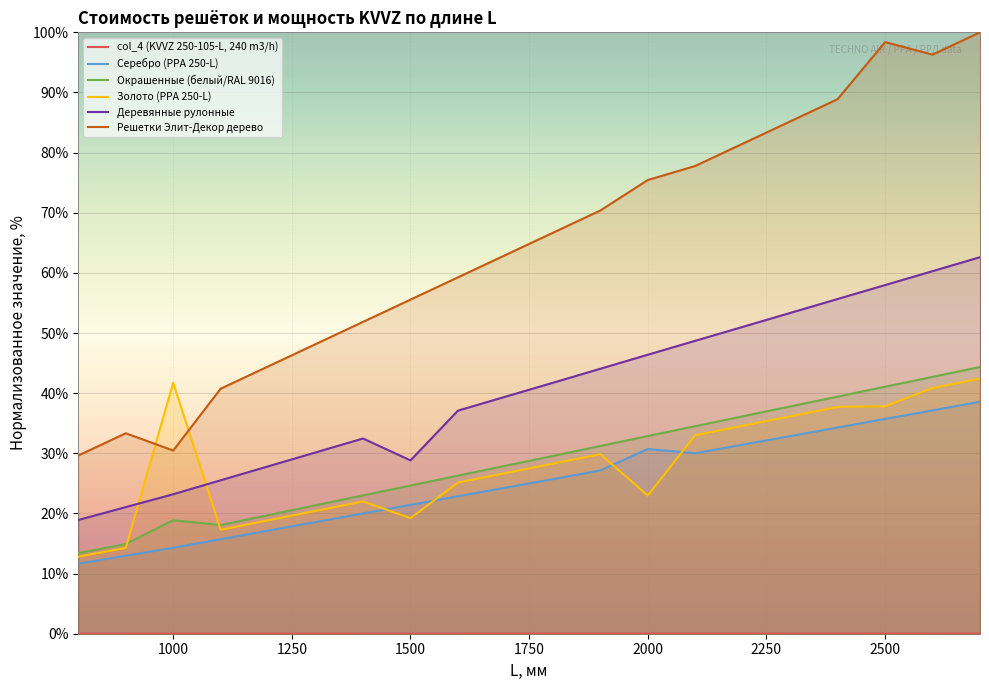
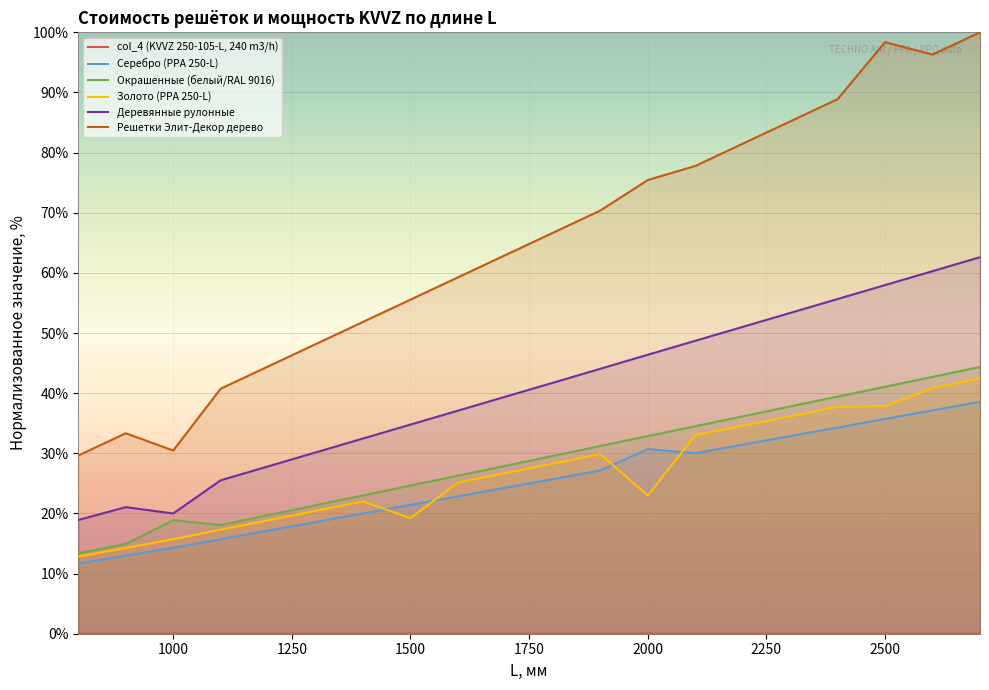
  {
    "col_4 (KVVZ 250-105-L, 240 m3/h)": {
      "1000": "0%",
      "1500": "0%",
      "2000": "0%",
      "2500": "0%"
    },
    "Серебро (РРА 250-L)": {
      "1000": "14%",
      "1500": "21%",
      "2000": "31%",
      "2500": "36%"
    },
    "Окрашенные (белый/RAL 9016)": {
      "1000": "19%",
      "1500": "25%",
      "2000": "33%",
      "2500": "41%"
    },
    "Золото (РРА 250-L)": {
-     "1000": "42%",
+     "1000": "16%",
      "1500": "19%",
      "2000": "23%",
      "2500": "38%"
    },
    "Деревянные рулонные": {
-     "1000": "23%",
-     "1500": "29%",
+     "1000": "20%",
+     "1500": "35%",
      "2000": "46%",
      "2500": "58%"
    },
    "Решетки Элит-Декор дерево": {
      "1000": "30%",
      "1500": "56%",
      "2000": "75%",
      "2500": "98%"
    }
  }
